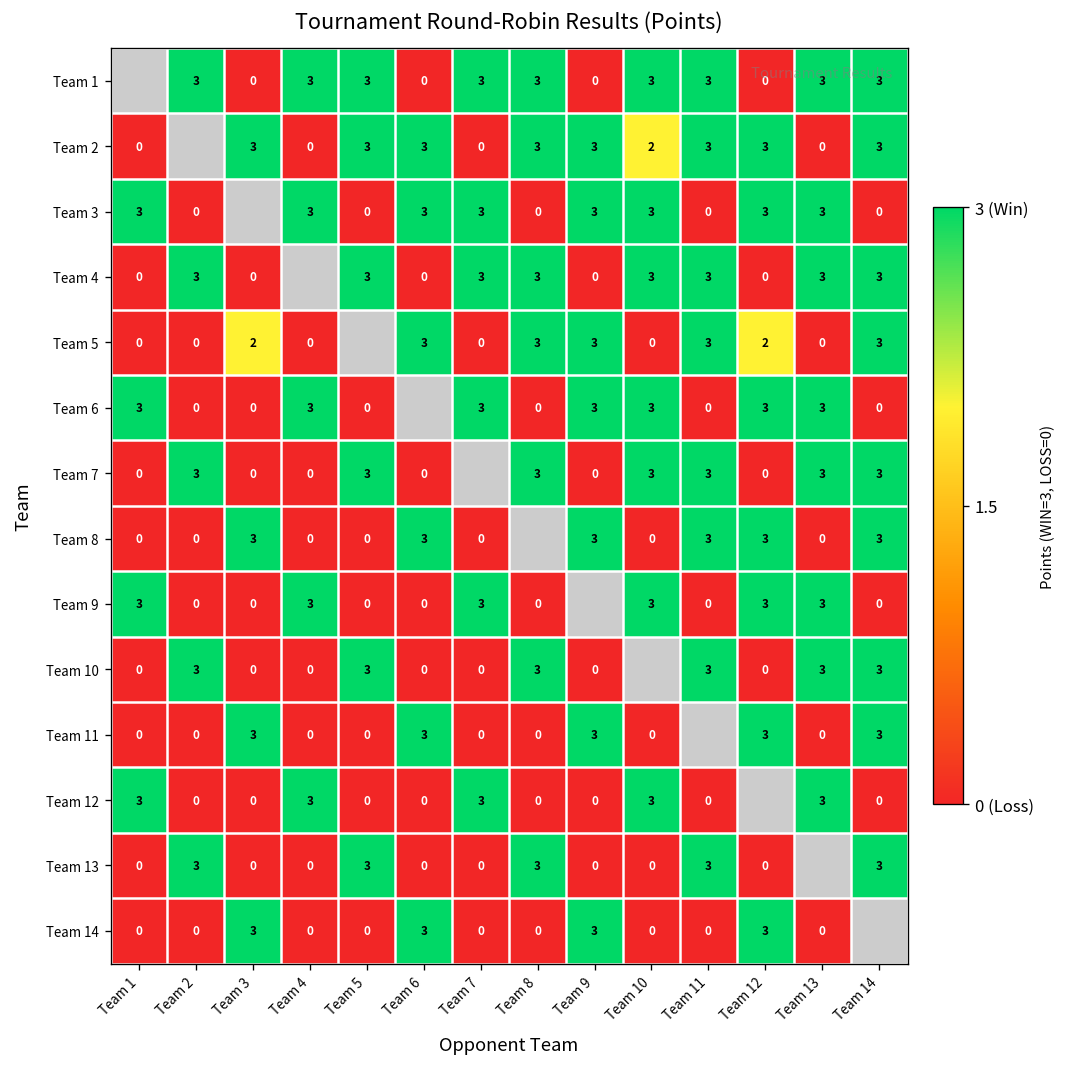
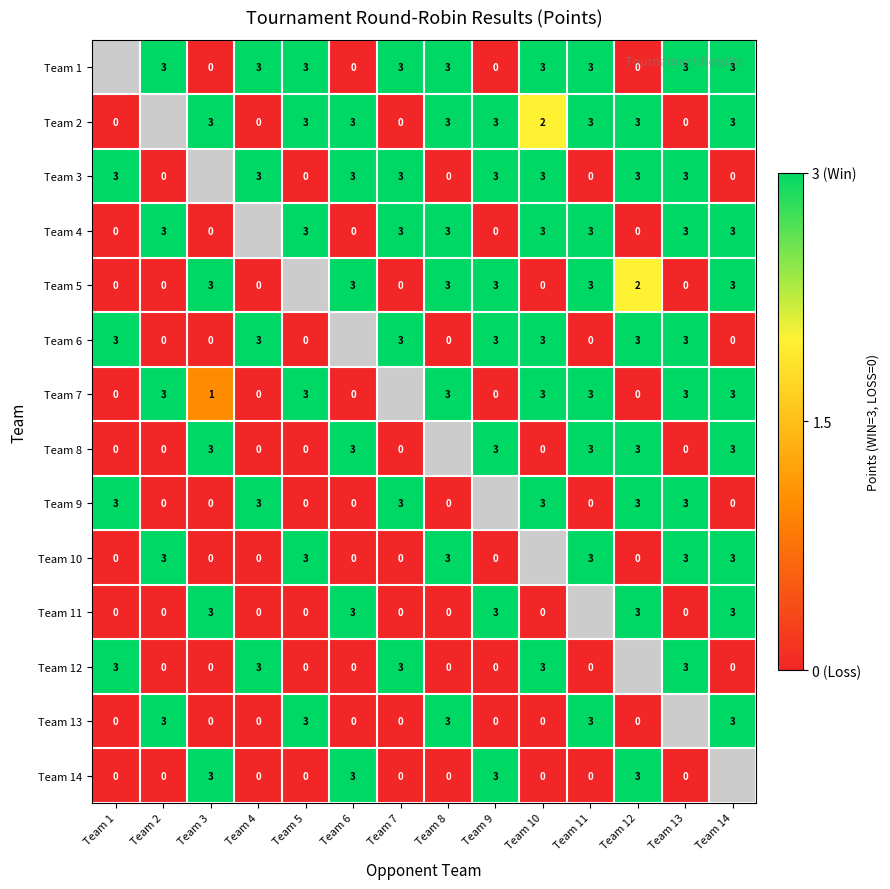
  {
    "Team 1": {
      "Team 2": 3,
      "Team 3": 0,
      "Team 4": 3,
      "Team 5": 3,
      "Team 6": 0,
      "Team 7": 3,
      "Team 8": 3,
      "Team 9": 0,
      "Team 10": 3,
      "Team 11": 3
    },
    "Team 2": {
      "Team 1": 0,
      "Team 3": 3,
      "Team 4": 0,
      "Team 5": 3,
      "Team 6": 3,
      "Team 7": 0,
      "Team 8": 3,
      "Team 9": 3,
      "Team 10": 2,
      "Team 11": 3,
      "Team 12": 3,
      "Team 13": 0,
      "Team 14": 3
    },
    "Team 3": {
      "Team 1": 3,
      "Team 2": 0,
      "Team 4": 3,
      "Team 5": 0,
      "Team 6": 3,
      "Team 7": 3,
      "Team 8": 0,
      "Team 9": 3,
      "Team 10": 3,
      "Team 11": 0,
      "Team 12": 3,
      "Team 13": 3,
      "Team 14": 0
    },
    "Team 4": {
      "Team 1": 0,
      "Team 2": 3,
      "Team 3": 0,
      "Team 5": 3,
      "Team 6": 0,
      "Team 7": 3,
      "Team 8": 3,
      "Team 9": 0,
      "Team 10": 3,
      "Team 11": 3,
      "Team 12": 0,
      "Team 13": 3,
      "Team 14": 3
    },
    "Team 5": {
      "Team 1": 0,
      "Team 2": 0,
-     "Team 3": 2,
+     "Team 3": 3,
      "Team 4": 0,
      "Team 6": 3,
      "Team 7": 0,
      "Team 8": 3,
      "Team 9": 3,
      "Team 10": 0,
      "Team 11": 3,
      "Team 12": 2,
      "Team 13": 0,
      "Team 14": 3
    },
    "Team 6": {
      "Team 1": 3,
      "Team 2": 0,
      "Team 3": 0,
      "Team 4": 3,
      "Team 5": 0,
      "Team 7": 3,
      "Team 8": 0,
      "Team 9": 3,
      "Team 10": 3,
      "Team 11": 0,
      "Team 12": 3,
      "Team 13": 3,
      "Team 14": 0
    },
    "Team 7": {
      "Team 1": 0,
      "Team 2": 3,
-     "Team 3": 0,
+     "Team 3": 1,
      "Team 4": 0,
      "Team 5": 3,
      "Team 6": 0,
      "Team 8": 3,
      "Team 9": 0,
      "Team 10": 3,
      "Team 11": 3,
      "Team 12": 0,
      "Team 13": 3,
      "Team 14": 3
    },
    "Team 8": {
      "Team 1": 0,
      "Team 2": 0,
      "Team 3": 3,
      "Team 4": 0,
      "Team 5": 0,
      "Team 6": 3,
      "Team 7": 0,
      "Team 9": 3,
      "Team 10": 0,
      "Team 11": 3,
      "Team 12": 3,
      "Team 13": 0,
      "Team 14": 3
    },
    "Team 9": {
      "Team 1": 3,
      "Team 2": 0,
      "Team 3": 0,
      "Team 4": 3,
      "Team 5": 0,
      "Team 6": 0,
      "Team 7": 3,
      "Team 8": 0,
      "Team 10": 3,
      "Team 11": 0,
      "Team 12": 3,
      "Team 13": 3,
      "Team 14": 0
    },
    "Team 10": {
      "Team 1": 0,
      "Team 2": 3,
      "Team 3": 0,
      "Team 4": 0,
      "Team 5": 3,
      "Team 6": 0,
      "Team 7": 0,
      "Team 8": 3,
      "Team 9": 0,
      "Team 11": 3,
      "Team 12": 0,
      "Team 13": 3,
      "Team 14": 3
    },
    "Team 11": {
      "Team 1": 0,
      "Team 2": 0,
      "Team 3": 3,
      "Team 4": 0,
      "Team 5": 0,
      "Team 6": 3,
      "Team 7": 0,
      "Team 8": 0,
      "Team 9": 3,
      "Team 10": 0,
      "Team 12": 3,
      "Team 13": 0,
      "Team 14": 3
    },
    "Team 12": {
      "Team 1": 3,
      "Team 2": 0,
      "Team 3": 0,
      "Team 4": 3,
      "Team 5": 0,
      "Team 6": 0,
      "Team 7": 3,
      "Team 8": 0,
      "Team 9": 0,
      "Team 10": 3,
      "Team 11": 0,
      "Team 13": 3,
      "Team 14": 0
    },
    "Team 13": {
      "Team 1": 0,
      "Team 2": 3,
      "Team 3": 0,
      "Team 4": 0,
      "Team 5": 3,
      "Team 6": 0,
      "Team 7": 0,
      "Team 8": 3,
      "Team 9": 0,
      "Team 10": 0,
      "Team 11": 3,
      "Team 12": 0,
      "Team 14": 3
    },
    "Team 14": {
      "Team 1": 0,
      "Team 2": 0,
      "Team 3": 3,
      "Team 4": 0,
      "Team 5": 0,
      "Team 6": 3,
      "Team 7": 0,
      "Team 8": 0,
      "Team 9": 3,
      "Team 10": 0,
      "Team 11": 0,
      "Team 12": 3,
      "Team 13": 0
    }
  }
